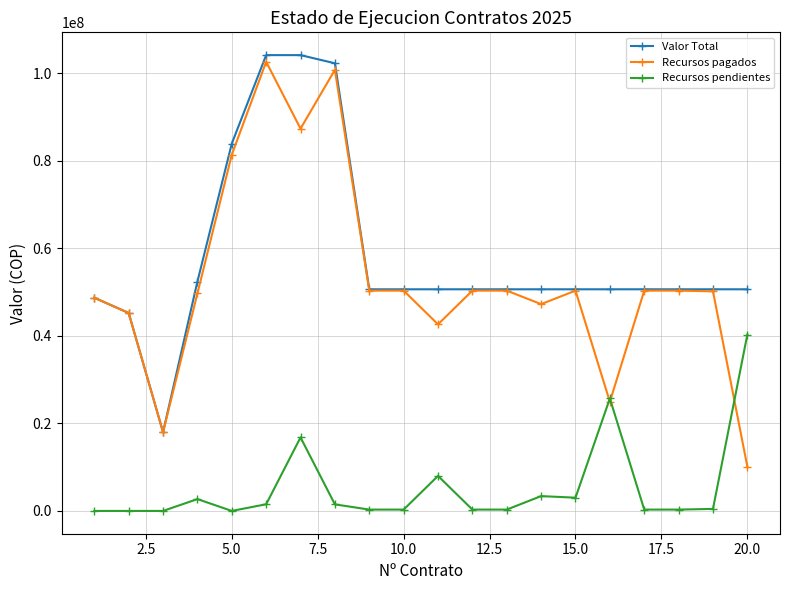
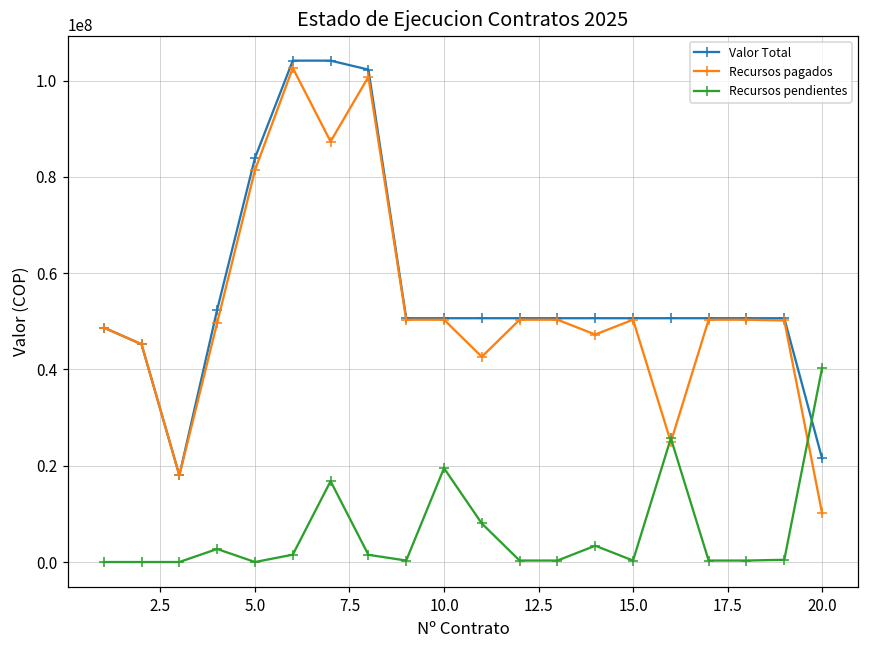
  {
    "Valor Total": {
      "5.0": 84000000,
-     "20.0": 51000000
+     "20.0": 22000000
    },
    "Recursos pagados": {
      "5.0": 81000000,
      "20.0": 10000000
    },
    "Recursos pendientes": {
      "5.0": 0,
-     "10.0": 0,
-     "15.0": 3000000,
+     "10.0": 20000000,
+     "15.0": 0,
      "20.0": 40000000
    }
  }
